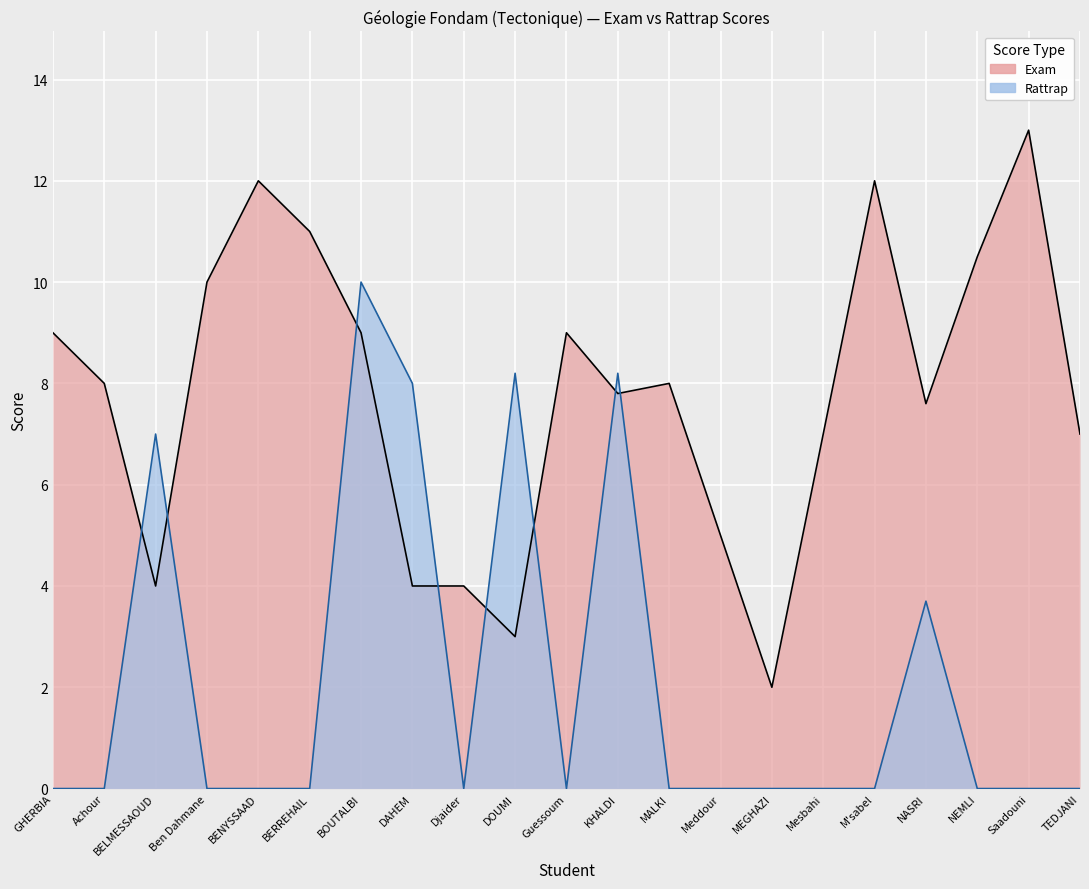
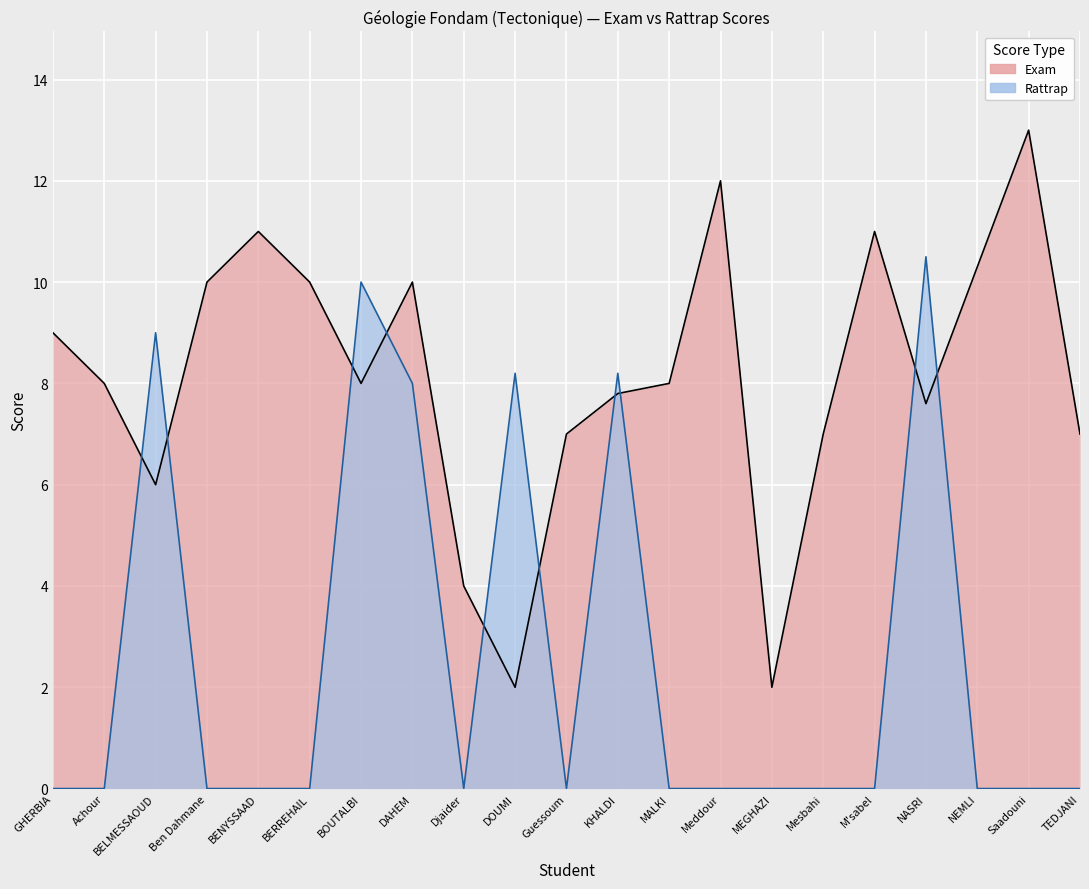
  {
    "Exam": {
      "GHERBIA": 9.0,
      "Achour": 8.0,
-     "BELMESSAOUD": 4,
+     "BELMESSAOUD": 6,
      "Ben Dahmane": 10.0,
-     "BENYSSAAD": 12,
-     "BERREHAIL": 11,
-     "BOUTALBI": 9,
-     "DAHEM": 4,
+     "BENYSSAAD": 11,
+     "BERREHAIL": 10,
+     "BOUTALBI": 8,
+     "DAHEM": 10,
      "Djaider": 4.0,
-     "DOUMI": 3,
-     "Guessoum": 9,
+     "DOUMI": 2,
+     "Guessoum": 7,
      "KHALDI": 7.8,
      "MALKI": 8.0,
-     "Meddour": 5,
+     "Meddour": 12,
      "MEGHAZI": 2.0,
      "Mesbahi": 7.0,
-     "M'sabel": 12,
+     "M'sabel": 11,
      "NASRI": 7.6,
-     "NEMLI": 10.5,
+     "NEMLI": 10.3,
      "Saadouni": 13.0,
      "TEDJANI": 7.0
    },
    "Rattrap": {
      "GHERBIA": 0.0,
      "Achour": 0.0,
-     "BELMESSAOUD": 7,
+     "BELMESSAOUD": 9,
      "Ben Dahmane": 0.0,
      "BENYSSAAD": 0.0,
      "BERREHAIL": 0.0,
      "BOUTALBI": 10.0,
      "DAHEM": 8.0,
      "Djaider": 0.0,
      "DOUMI": 8.2,
      "Guessoum": 0.0,
      "KHALDI": 8.2,
      "MALKI": 0.0,
      "Meddour": 0.0,
      "MEGHAZI": 0.0,
      "Mesbahi": 0.0,
      "M'sabel": 0.0,
-     "NASRI": 3.7,
+     "NASRI": 10.5,
      "NEMLI": 0.0,
      "Saadouni": 0.0,
      "TEDJANI": 0.0
    }
  }
